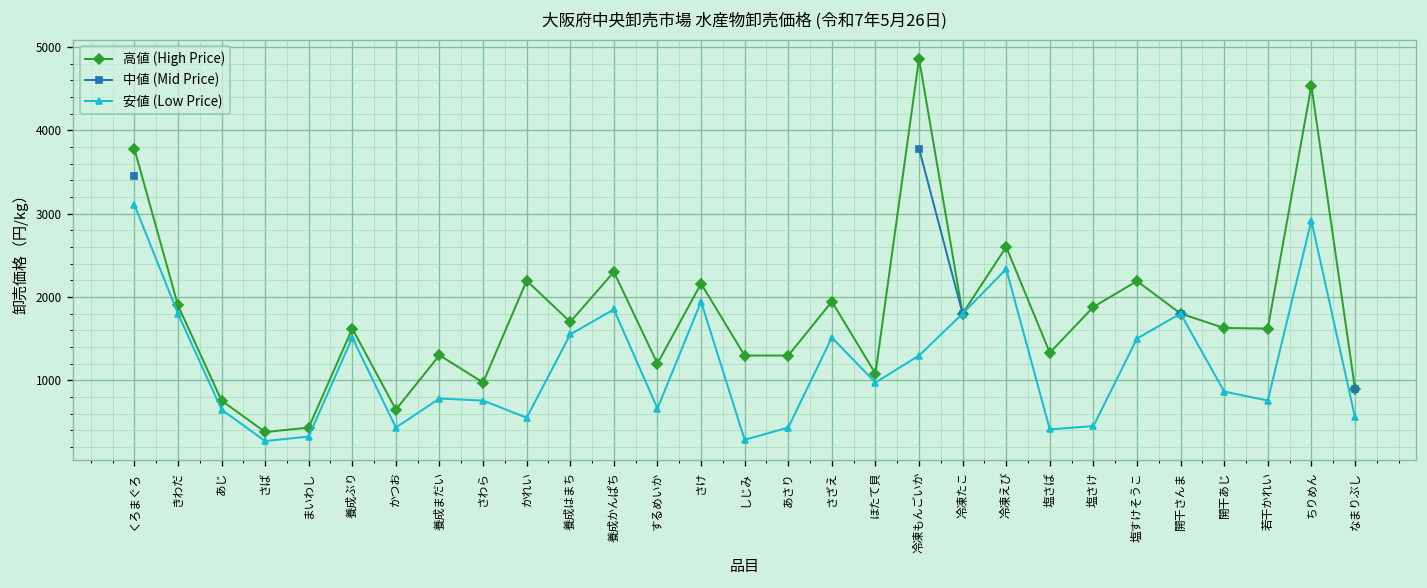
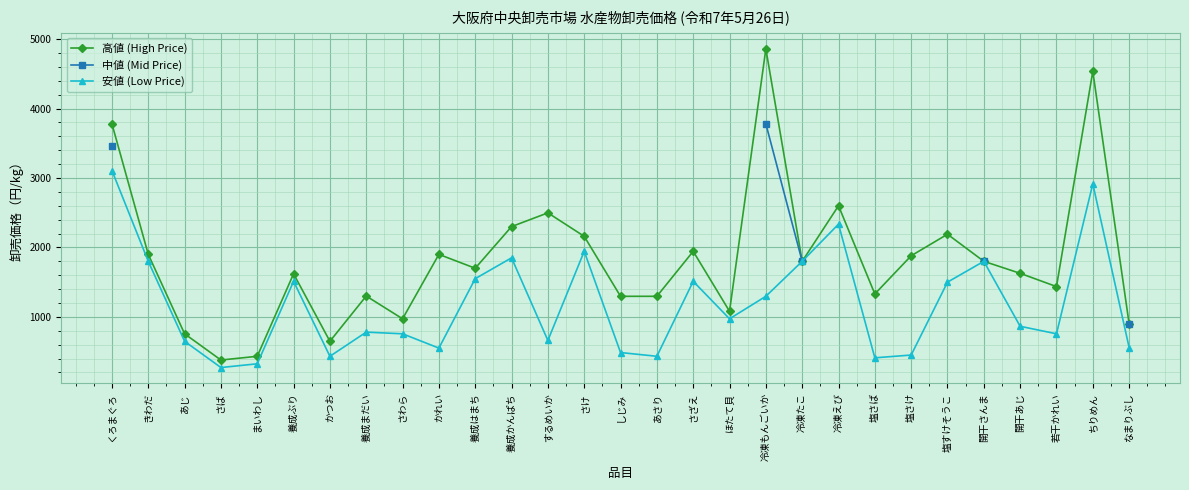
  {
    "高値 (High Price)": {
      "くろまぐろ": 3800,
      "きわだ": 1900,
      "あじ": 800,
      "さば": 400,
      "まいわし": 400,
      "養成ぶり": 1600,
      "かつお": 600,
      "養成まだい": 1300,
      "さわら": 1000,
-     "かれい": 2200,
+     "かれい": 1900,
      "養成はまち": 1700,
      "養成かんぱち": 2300,
-     "するめいか": 1200,
+     "するめいか": 2500,
      "さけ": 2200,
      "しじみ": 1300,
      "あさり": 1300,
      "さざえ": 1900,
      "ほたて貝": 1100,
      "冷凍もんごいか": 4900,
      "冷凍えび": 2600,
      "塩さば": 1300,
      "塩さけ": 1900,
      "塩すけそうこ": 2200,
      "開干あじ": 1600,
-     "若干かれい": 1600,
+     "若干かれい": 1400,
      "ちりめん": 4500
    },
    "中値 (Mid Price)": {
      "くろまぐろ": 3500,
      "冷凍もんごいか": 3800
    },
    "安値 (Low Price)": {
      "くろまぐろ": 3100,
      "きわだ": 1800,
      "あじ": 600,
      "さば": 300,
      "まいわし": 300,
      "養成ぶり": 1500,
      "かつお": 400,
      "養成まだい": 800,
      "さわら": 800,
      "かれい": 600,
      "養成はまち": 1600,
      "養成かんぱち": 1900,
      "するめいか": 700,
      "さけ": 1900,
-     "しじみ": 300,
+     "しじみ": 500,
      "あさり": 400,
      "さざえ": 1500,
      "ほたて貝": 1000,
      "冷凍もんごいか": 1300,
      "冷凍えび": 2300,
      "塩さば": 400,
      "塩さけ": 500,
      "塩すけそうこ": 1500,
      "開干あじ": 900,
      "若干かれい": 800,
      "ちりめん": 2900,
      "なまりぶし": 600
    }
  }
